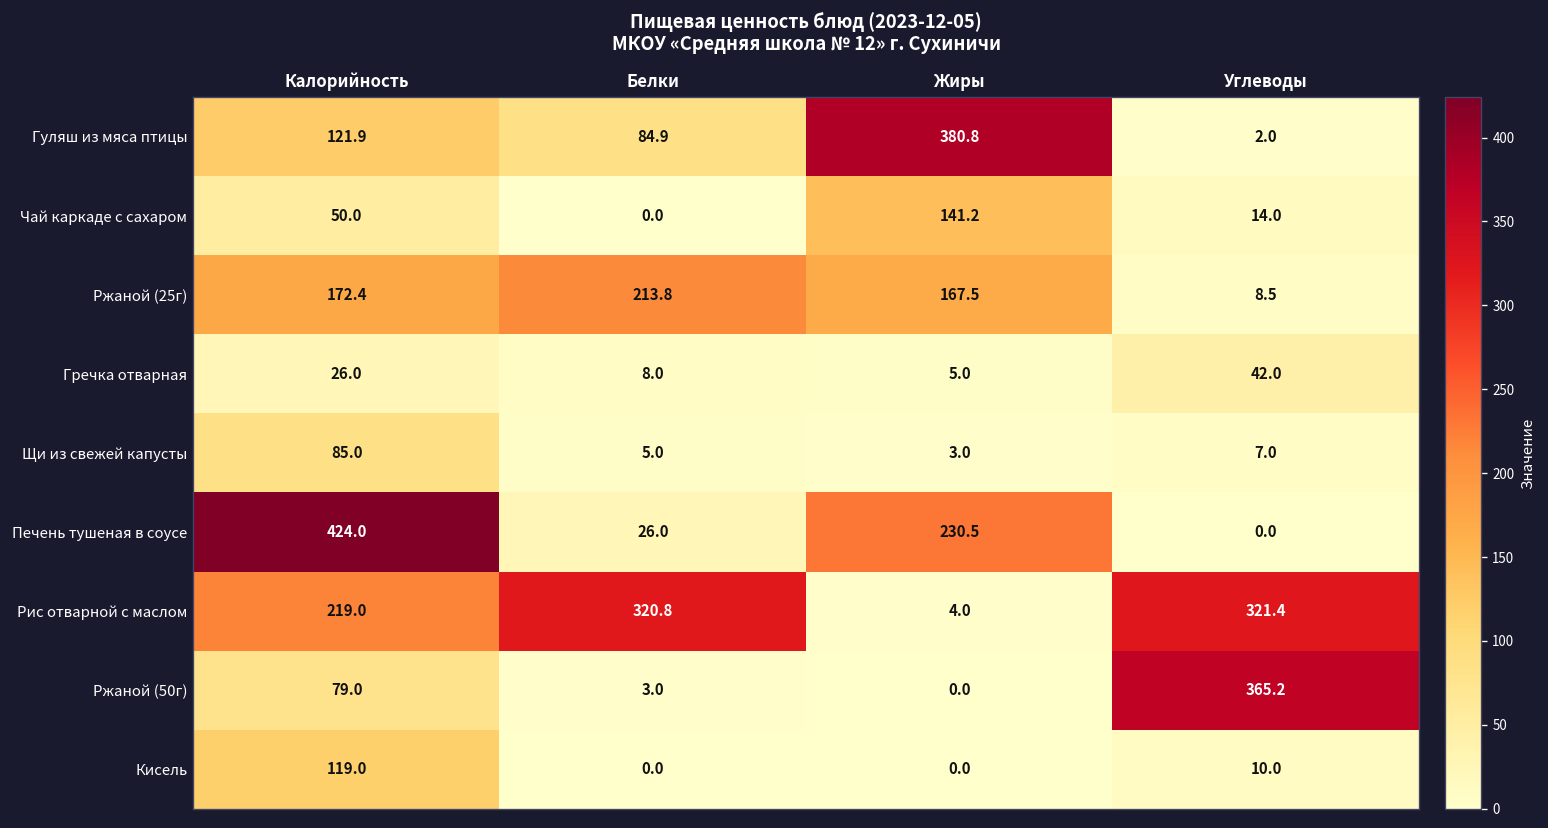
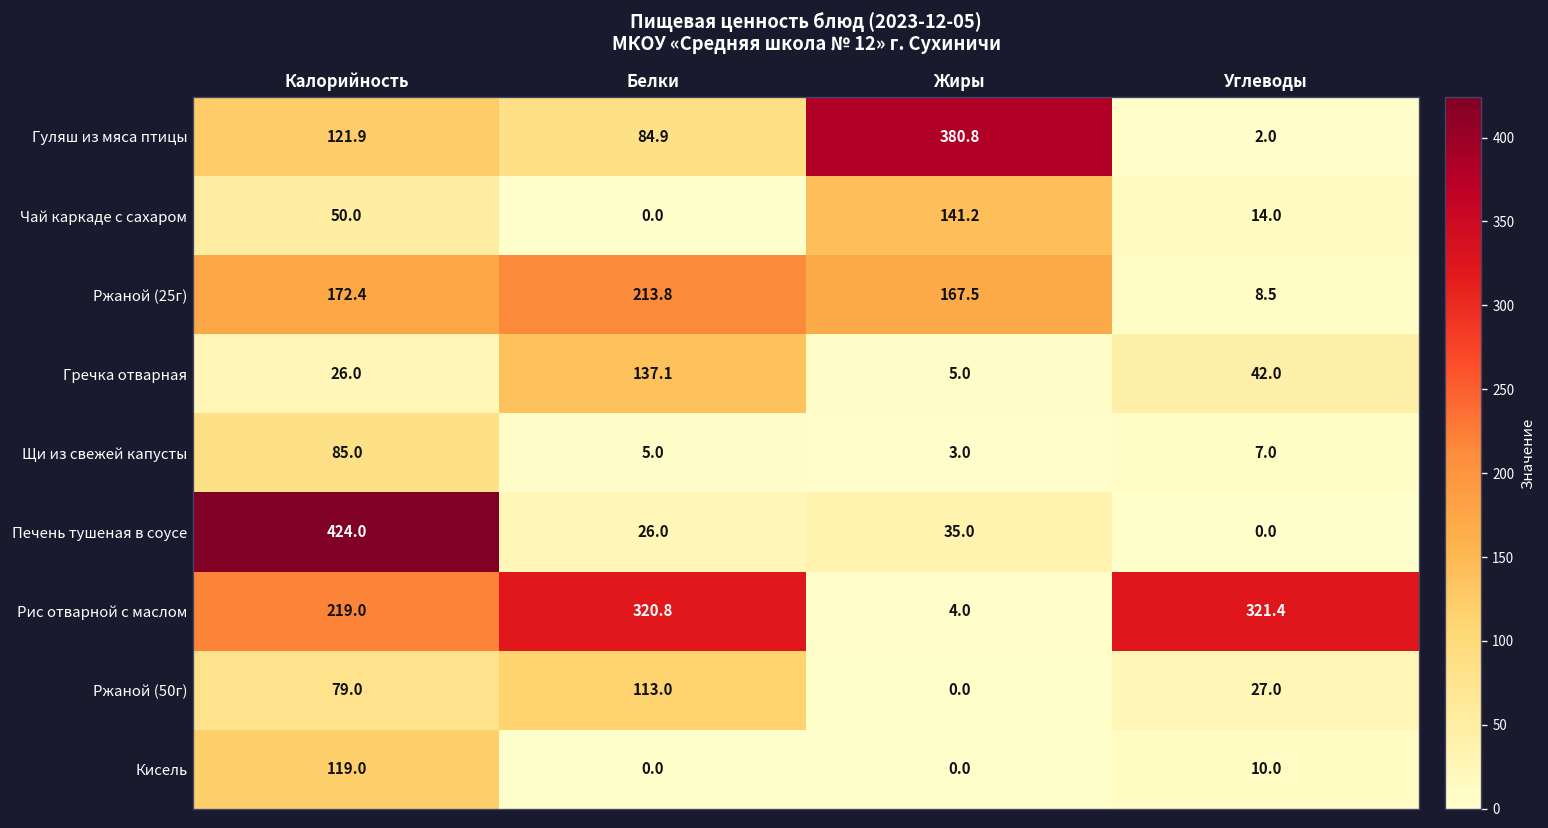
  {
    "Гуляш из мяса птицы": {
      "Калорийность": 121.9,
      "Белки": 84.9,
      "Жиры": 380.8,
      "Углеводы": 2.0
    },
    "Чай каркаде с сахаром": {
      "Калорийность": 50.0,
      "Белки": 0.0,
      "Жиры": 141.2,
      "Углеводы": 14.0
    },
    "Ржаной (25г)": {
      "Калорийность": 172.4,
      "Белки": 213.8,
      "Жиры": 167.5,
      "Углеводы": 8.5
    },
    "Гречка отварная": {
      "Калорийность": 26.0,
-     "Белки": 8.0,
+     "Белки": 137.1,
      "Жиры": 5.0,
      "Углеводы": 42.0
    },
    "Щи из свежей капусты": {
      "Калорийность": 85.0,
      "Белки": 5.0,
      "Жиры": 3.0,
      "Углеводы": 7.0
    },
    "Печень тушеная в соусе": {
      "Калорийность": 424.0,
      "Белки": 26.0,
-     "Жиры": 230.5,
+     "Жиры": 35.0,
      "Углеводы": 0.0
    },
    "Рис отварной с маслом": {
      "Калорийность": 219.0,
      "Белки": 320.8,
      "Жиры": 4.0,
      "Углеводы": 321.4
    },
    "Ржаной (50г)": {
      "Калорийность": 79.0,
-     "Белки": 3.0,
+     "Белки": 113.0,
      "Жиры": 0.0,
-     "Углеводы": 365.2
+     "Углеводы": 27.0
    },
    "Кисель": {
      "Калорийность": 119.0,
      "Белки": 0.0,
      "Жиры": 0.0,
      "Углеводы": 10.0
    }
  }
